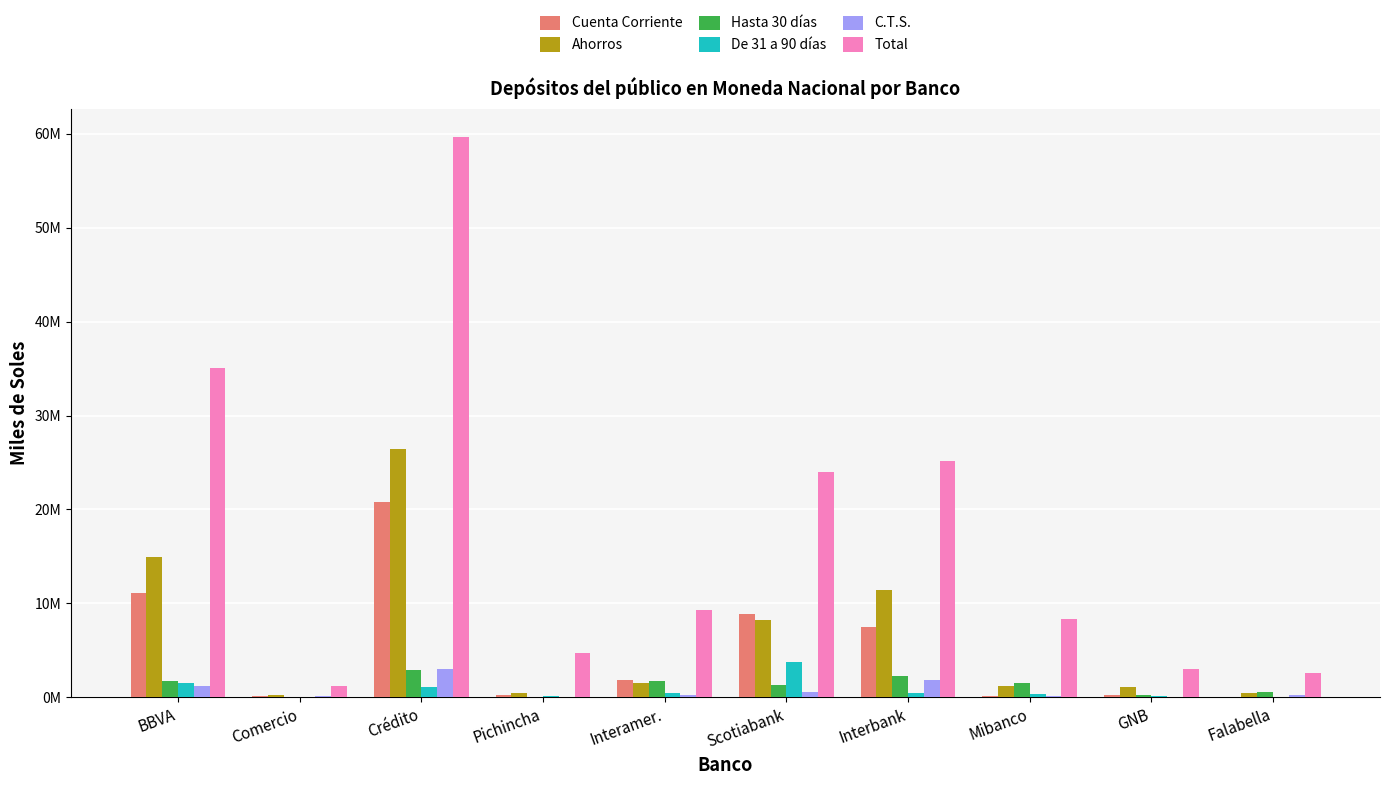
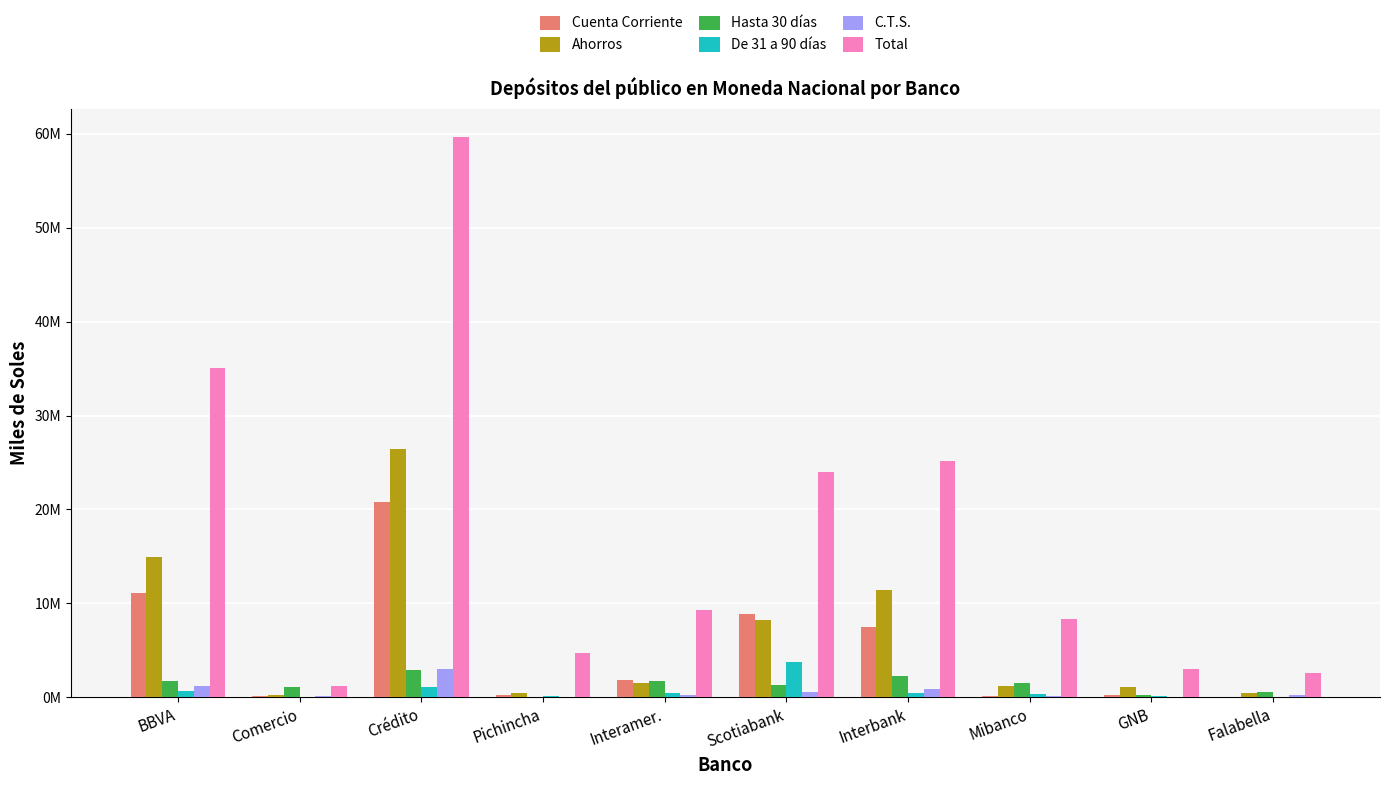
  {
    "Cuenta Corriente": {
      "BBVA": 11000000,
      "Crédito": 21000000,
      "Pichincha": 0,
      "Interamer.": 2000000,
      "Scotiabank": 9000000,
      "Interbank": 7000000,
      "Falabella": 0
    },
    "Ahorros": {
      "BBVA": 15000000,
      "Crédito": 26000000,
      "Pichincha": 0,
      "Interamer.": 1000000,
      "Scotiabank": 8000000,
      "Interbank": 11000000,
      "Mibanco": 1000000,
      "GNB": 1000000,
      "Falabella": 1000000
    },
    "Hasta 30 días": {
      "BBVA": 2000000,
-     "Comercio": 0,
+     "Comercio": 1000000,
      "Crédito": 3000000,
      "Interamer.": 2000000,
      "Scotiabank": 1000000,
      "Interbank": 2000000,
      "Mibanco": 1000000,
      "Falabella": 1000000
    },
    "De 31 a 90 días": {
-     "BBVA": 2000000,
+     "BBVA": 1000000,
      "Crédito": 1000000,
      "Interamer.": 0,
      "Scotiabank": 4000000,
      "Interbank": 1000000,
      "Mibanco": 0
    },
    "C.T.S.": {
      "BBVA": 1000000,
      "Crédito": 3000000,
      "Scotiabank": 1000000,
-     "Interbank": 2000000
+     "Interbank": 1000000
    },
    "Total": {
      "BBVA": 35000000,
      "Comercio": 1000000,
      "Crédito": 60000000,
      "Pichincha": 5000000,
      "Interamer.": 9000000,
      "Scotiabank": 24000000,
      "Interbank": 25000000,
      "Mibanco": 8000000,
      "GNB": 3000000,
      "Falabella": 3000000
    }
  }
